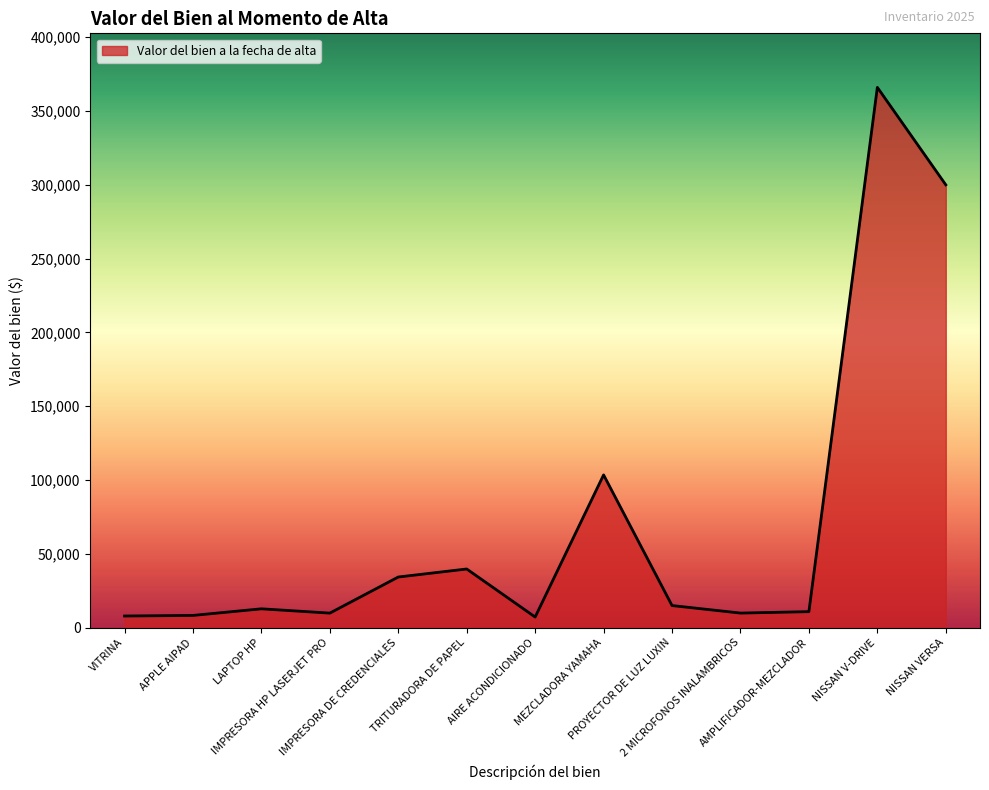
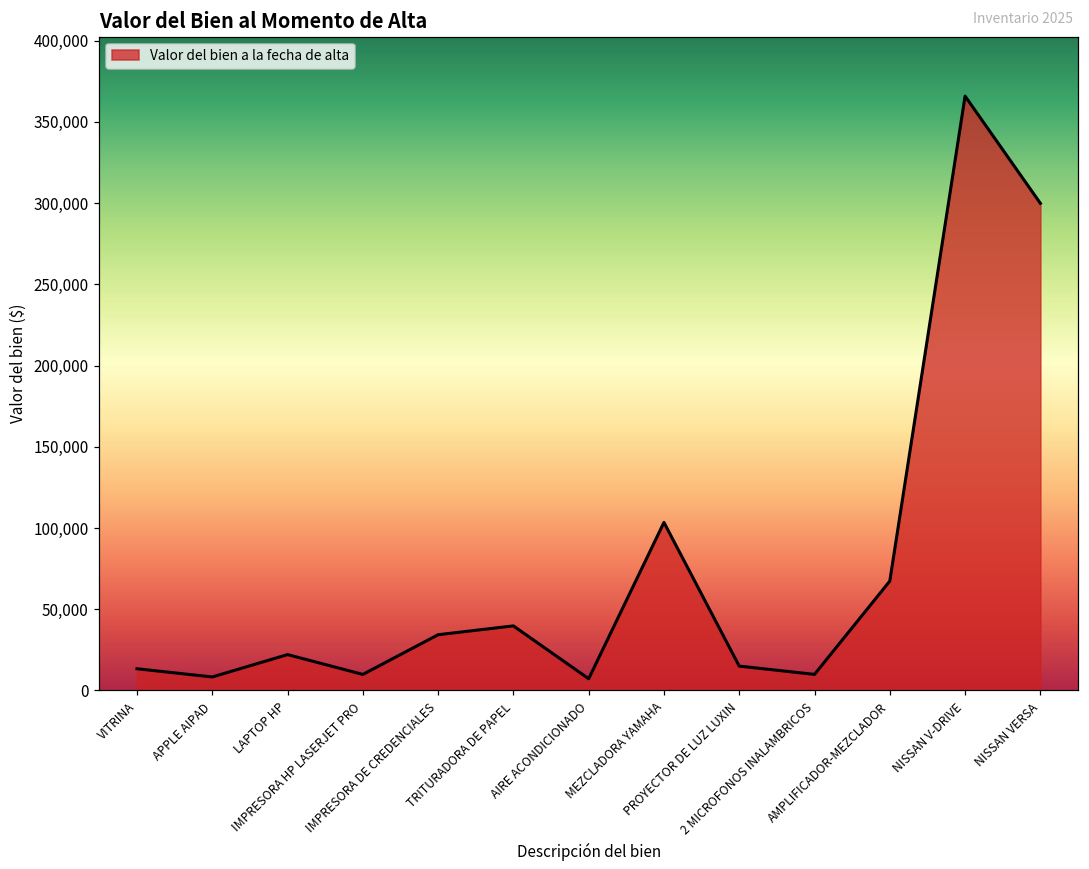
  {
-   "VITRINA": "8,000",
+   "VITRINA": "13,000",
    "APPLE AIPAD": "8,000",
-   "LAPTOP HP": "13,000",
+   "LAPTOP HP": "22,000",
    "IMPRESORA HP LASERJET PRO": "10,000",
    "IMPRESORA DE CREDENCIALES": "34,000",
    "TRITURADORA DE PAPEL": "40,000",
    "AIRE ACONDICIONADO": "7,000",
    "MEZCLADORA YAMAHA": "103,000",
    "PROYECTOR DE LUZ LUXIN": "15,000",
    "2 MICROFONOS INALAMBRICOS": "10,000",
-   "AMPLIFICADOR-MEZCLADOR": "11,000",
+   "AMPLIFICADOR-MEZCLADOR": "67,000",
    "NISSAN V-DRIVE": "366,000",
    "NISSAN VERSA": "300,000"
  }
